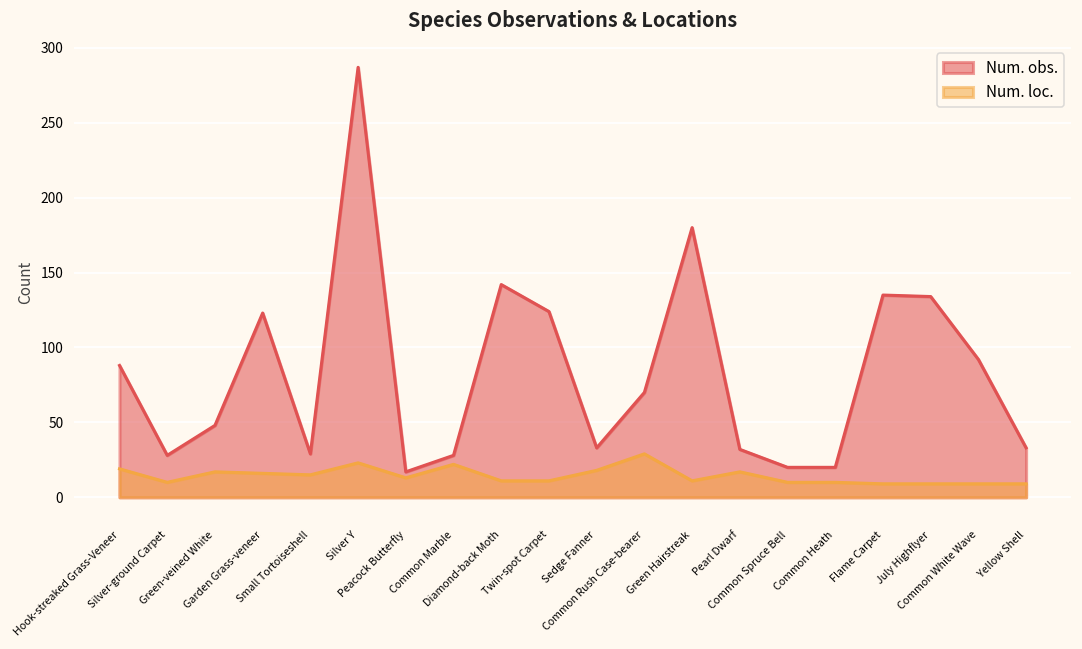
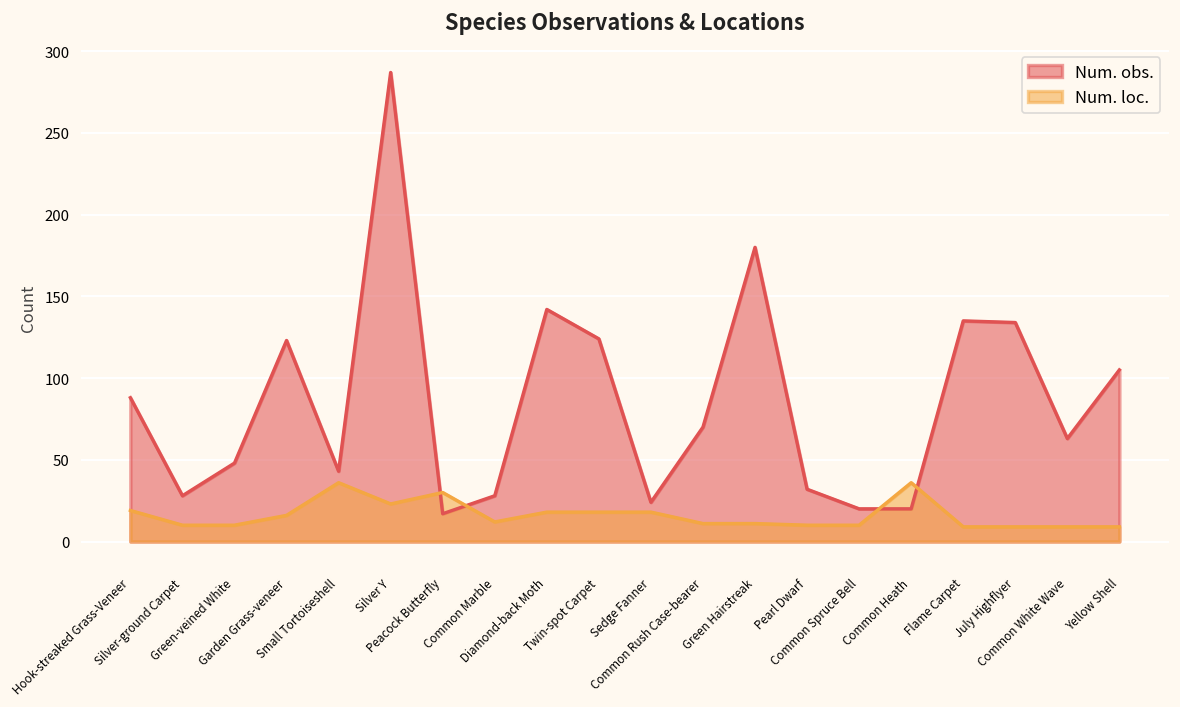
  {
    "Num. obs.": {
      "Hook-streaked Grass-Veneer": 88,
      "Silver-ground Carpet": 28,
      "Green-veined White": 48,
      "Garden Grass-veneer": 123,
-     "Small Tortoiseshell": 29,
+     "Small Tortoiseshell": 43,
      "Silver Y": 287,
      "Peacock Butterfly": 17,
      "Common Marble": 28,
      "Diamond-back Moth": 142,
      "Twin-spot Carpet": 124,
-     "Sedge Fanner": 33,
+     "Sedge Fanner": 24,
      "Common Rush Case-bearer": 70,
      "Green Hairstreak": 180,
      "Pearl Dwarf": 32,
      "Common Spruce Bell": 20,
      "Common Heath": 20,
      "Flame Carpet": 135,
      "July Highflyer": 134,
-     "Common White Wave": 92,
-     "Yellow Shell": 33
+     "Common White Wave": 63,
+     "Yellow Shell": 105
    },
    "Num. loc.": {
      "Hook-streaked Grass-Veneer": 19,
      "Silver-ground Carpet": 10,
-     "Green-veined White": 17,
+     "Green-veined White": 10,
      "Garden Grass-veneer": 16,
-     "Small Tortoiseshell": 15,
+     "Small Tortoiseshell": 36,
      "Silver Y": 23,
-     "Peacock Butterfly": 13,
-     "Common Marble": 22,
-     "Diamond-back Moth": 11,
-     "Twin-spot Carpet": 11,
+     "Peacock Butterfly": 30,
+     "Common Marble": 12,
+     "Diamond-back Moth": 18,
+     "Twin-spot Carpet": 18,
      "Sedge Fanner": 18,
-     "Common Rush Case-bearer": 29,
+     "Common Rush Case-bearer": 11,
      "Green Hairstreak": 11,
-     "Pearl Dwarf": 17,
+     "Pearl Dwarf": 10,
      "Common Spruce Bell": 10,
-     "Common Heath": 10,
+     "Common Heath": 36,
      "Flame Carpet": 9,
      "July Highflyer": 9,
      "Common White Wave": 9,
      "Yellow Shell": 9
    }
  }
